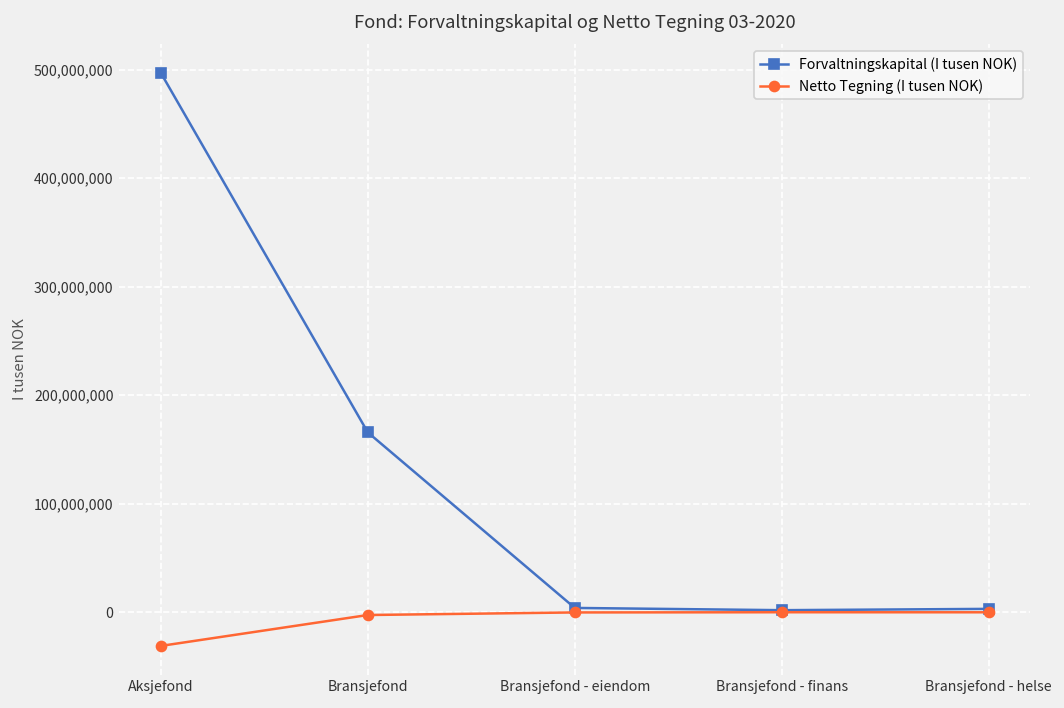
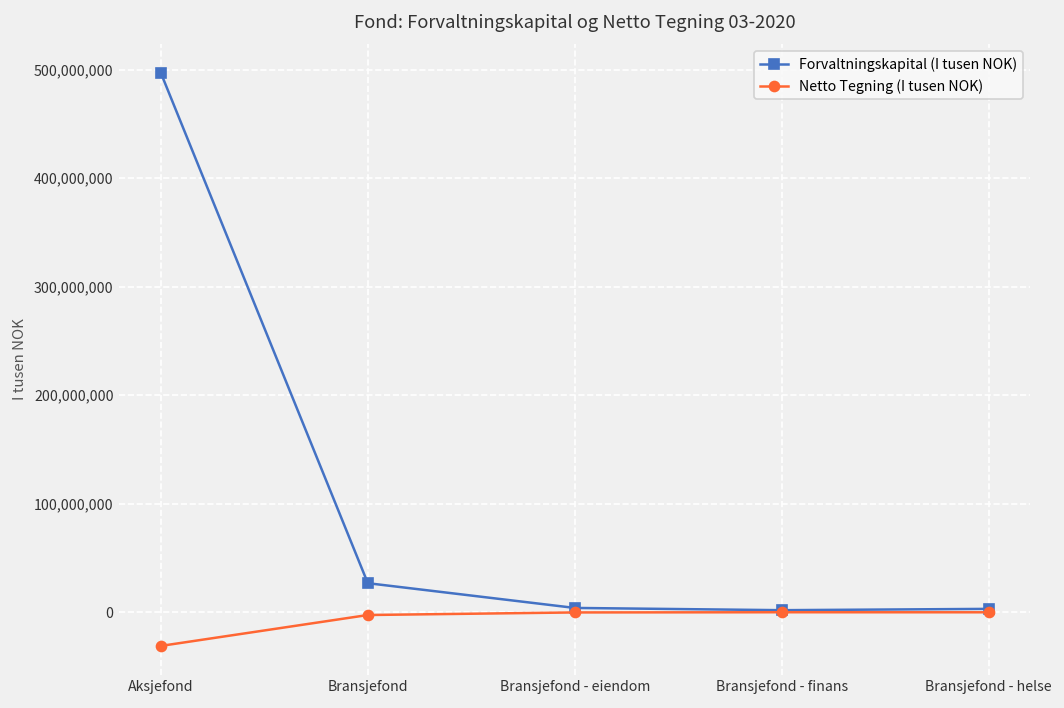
  {
    "Forvaltningskapital (I tusen NOK)": {
      "Aksjefond": "500,000,000",
-     "Bransjefond": "170,000,000",
+     "Bransjefond": "30,000,000",
      "Bransjefond - eiendom": "0",
      "Bransjefond - helse": "0"
    },
    "Netto Tegning (I tusen NOK)": {
      "Aksjefond": "-30,000,000",
      "Bransjefond": "0",
      "Bransjefond - eiendom": "0",
      "Bransjefond - helse": "0"
    }
  }
